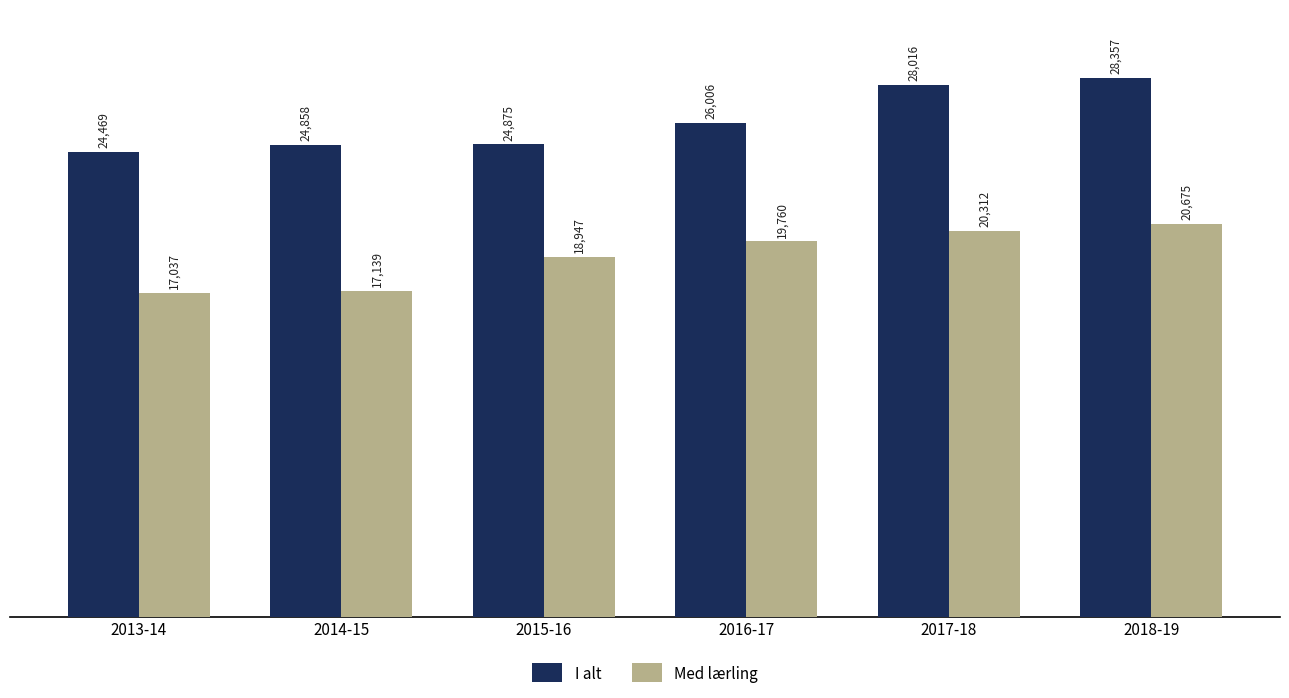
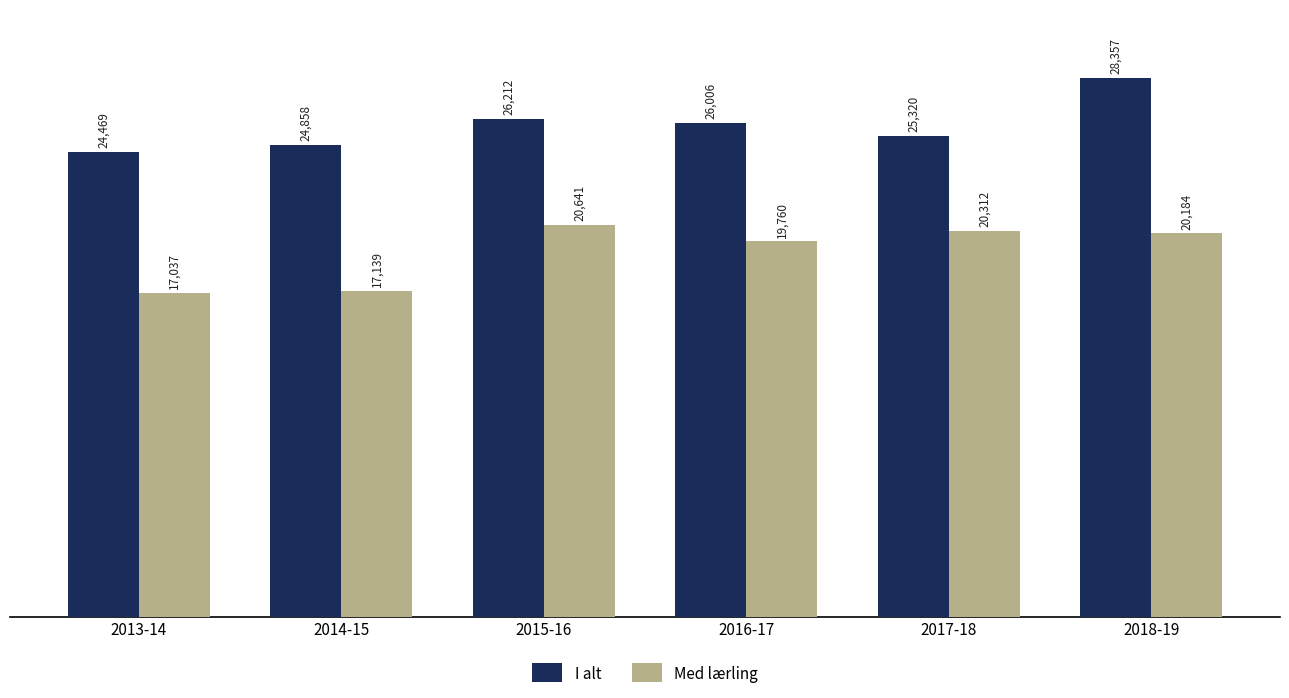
  {
    "I alt": {
      "2013-14": "24,469",
      "2014-15": "24,858",
-     "2015-16": "24,875",
+     "2015-16": "26,212",
      "2016-17": "26,006",
-     "2017-18": "28,016",
+     "2017-18": "25,320",
      "2018-19": "28,357"
    },
    "Med lærling": {
      "2013-14": "17,037",
      "2014-15": "17,139",
-     "2015-16": "18,947",
+     "2015-16": "20,641",
      "2016-17": "19,760",
      "2017-18": "20,312",
-     "2018-19": "20,675"
+     "2018-19": "20,184"
    }
  }
